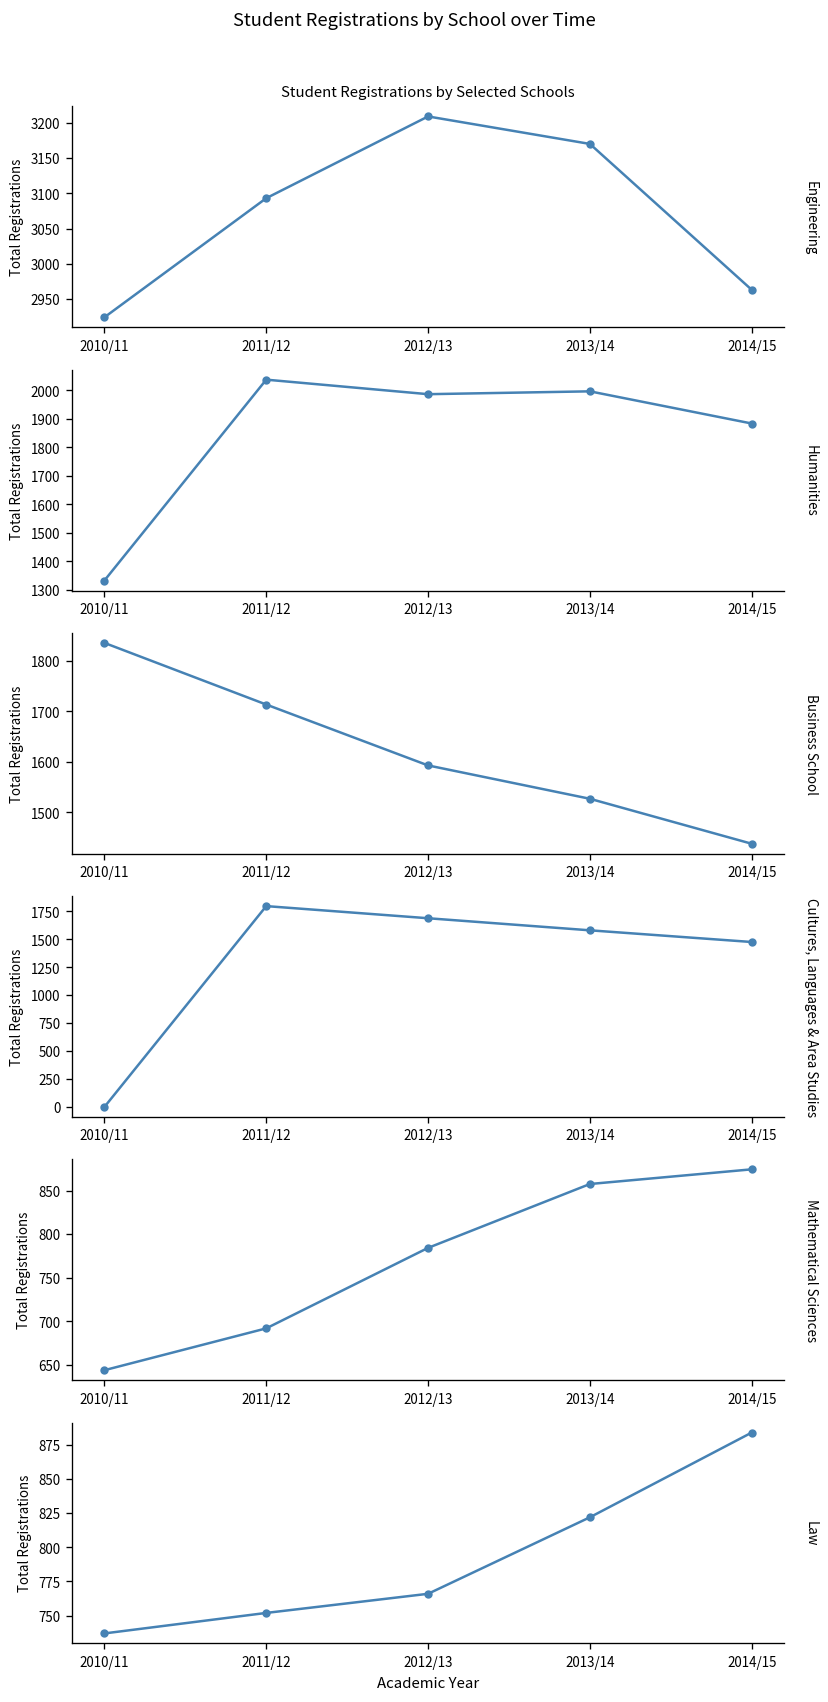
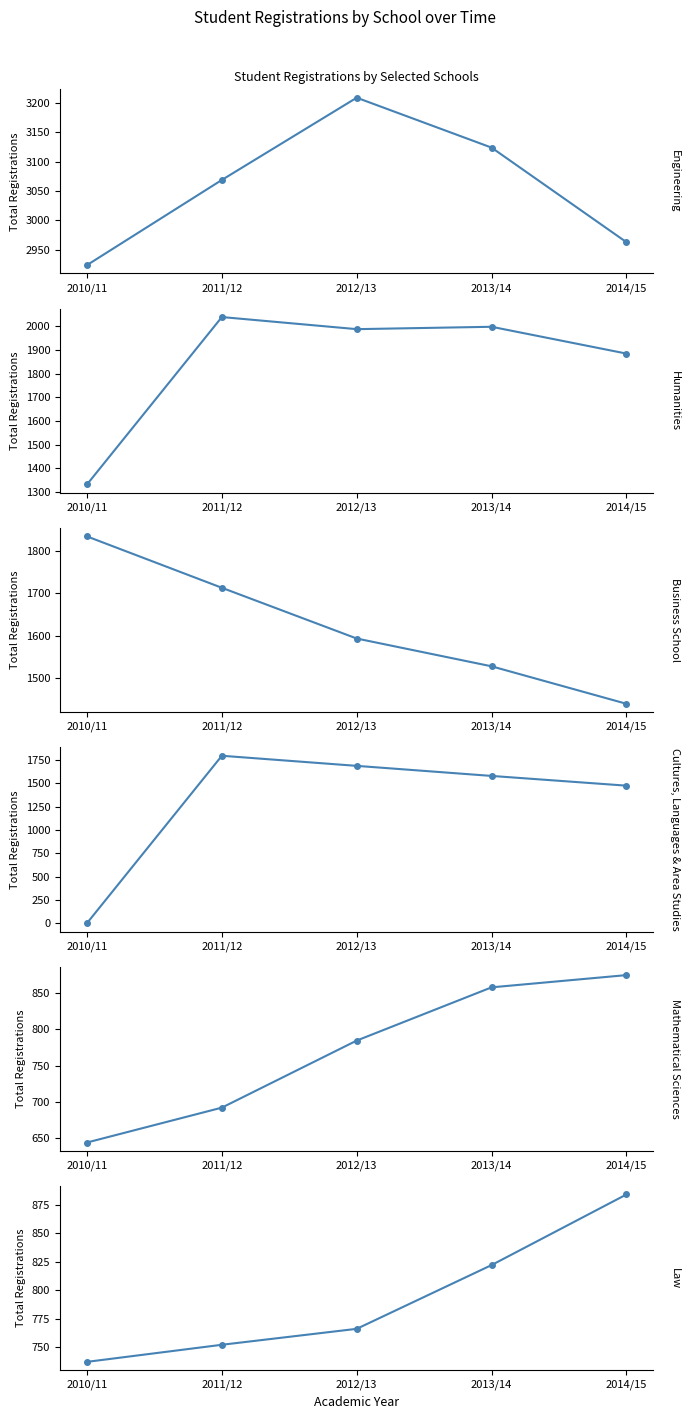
  {
    "Student Registrations by Selected Schools": {
      "2010/11": 2920,
-     "2011/12": 3090,
+     "2011/12": 3070,
      "2012/13": 3210,
-     "2013/14": 3170,
+     "2013/14": 3120,
      "2014/15": 2960
    }
  }
